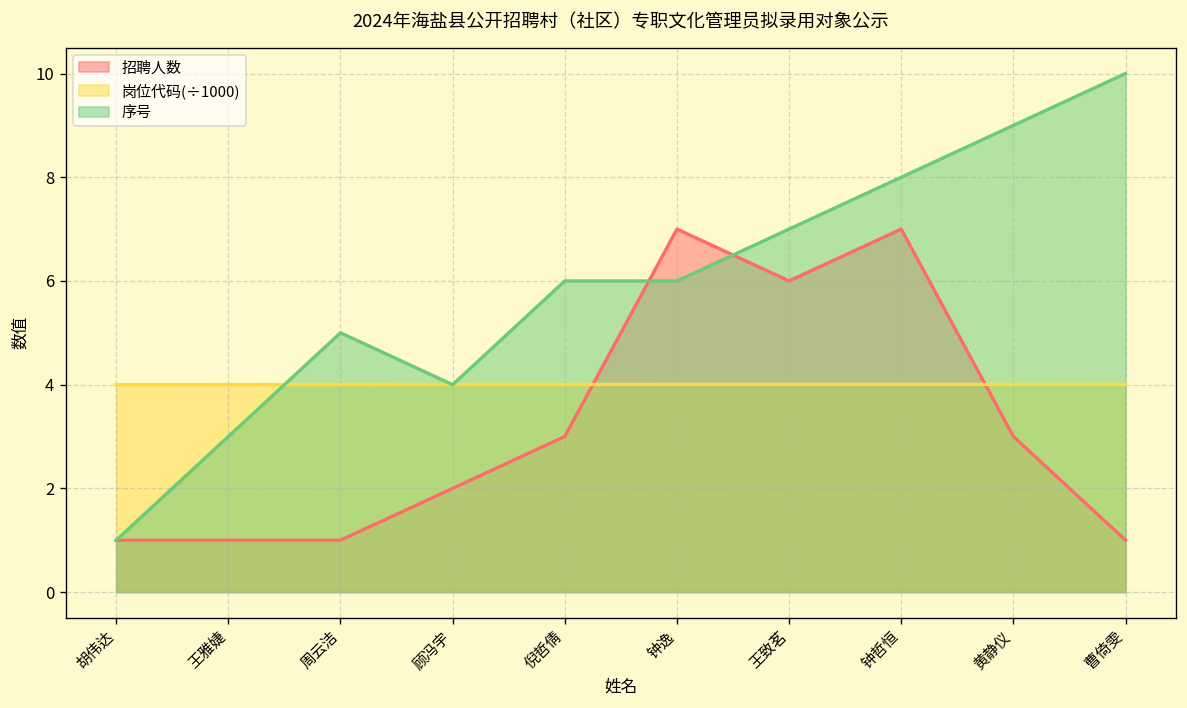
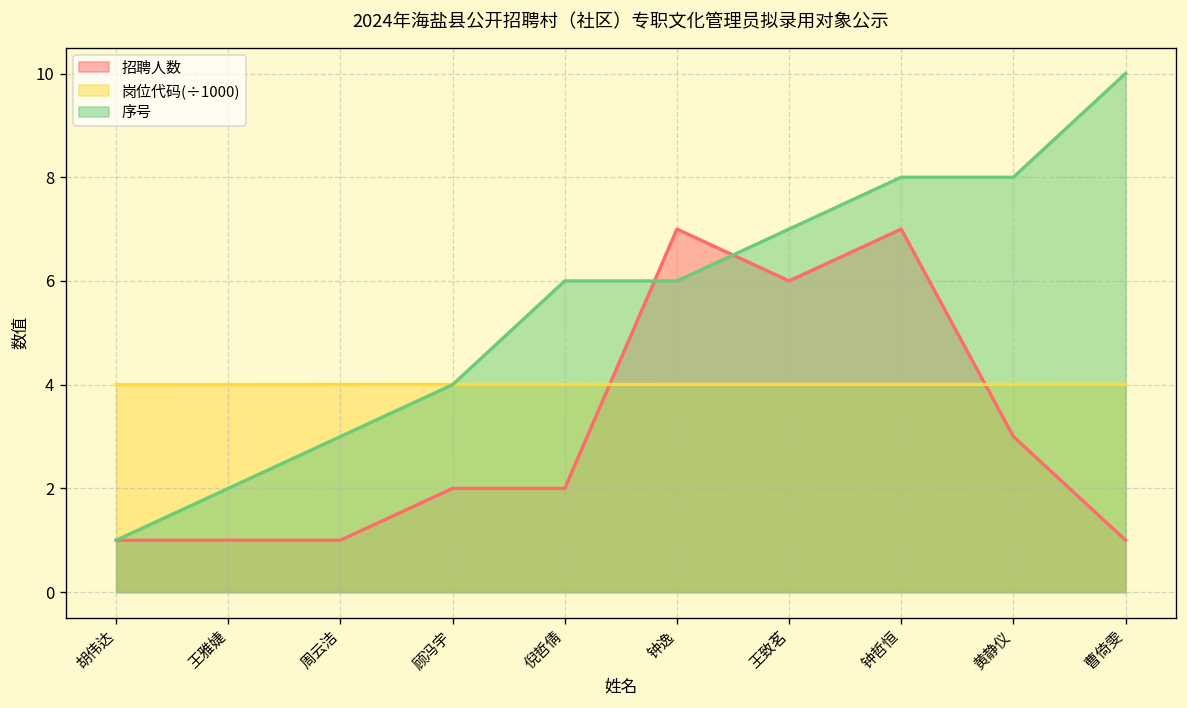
  {
    "招聘人数": {
      "王雅婕": 1,
      "周云洁": 1,
      "顾冯宇": 2,
-     "倪哲倩": 3,
+     "倪哲倩": 2,
      "钟逸": 7,
      "王致茗": 6,
      "钟哲恒": 7,
      "黄静仪": 3,
      "曹倚雯": 1
    },
    "岗位代码(÷1000)": {
      "胡伟达": 4,
      "王雅婕": 4,
      "周云洁": 4,
      "倪哲倩": 4,
      "钟逸": 4,
      "王致茗": 4,
      "钟哲恒": 4,
      "黄静仪": 4,
      "曹倚雯": 4
    },
    "序号": {
-     "王雅婕": 3,
-     "周云洁": 5,
+     "王雅婕": 2,
+     "周云洁": 3,
      "倪哲倩": 6,
      "钟逸": 6,
      "王致茗": 7,
      "钟哲恒": 8,
-     "黄静仪": 9,
+     "黄静仪": 8,
      "曹倚雯": 10
    }
  }
